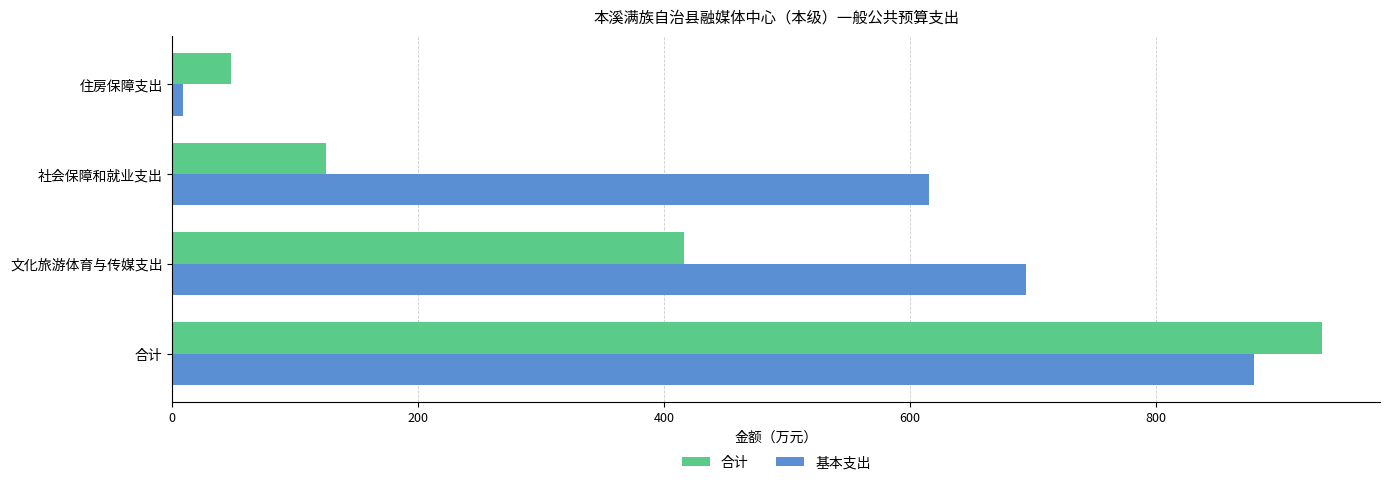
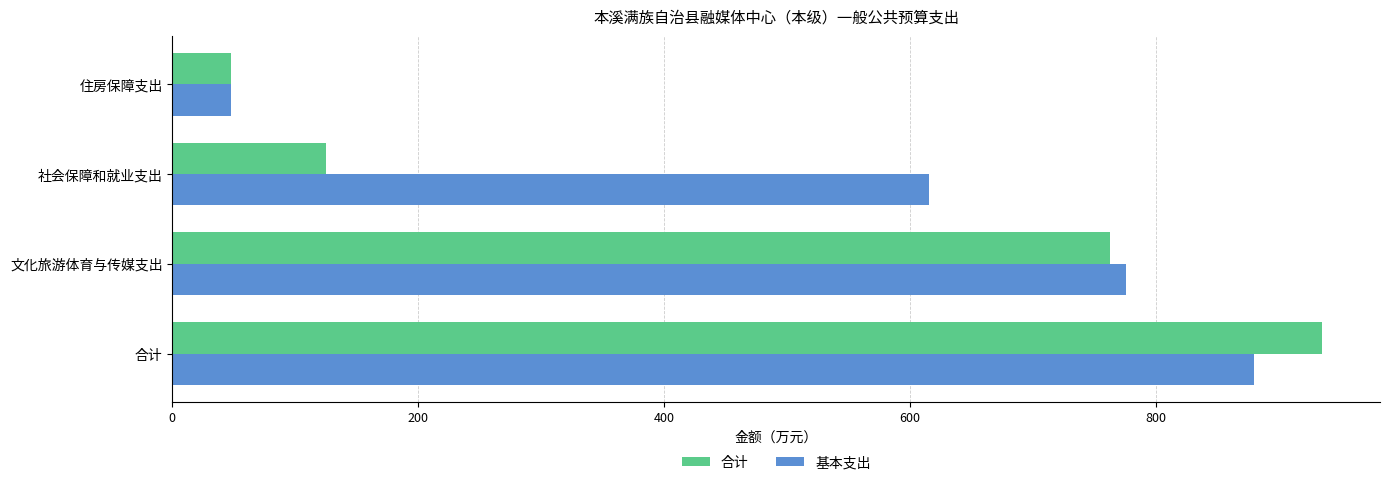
  {
    "合计": {
      "住房保障支出": 48,
      "社会保障和就业支出": 125,
-     "文化旅游体育与传媒支出": 416,
+     "文化旅游体育与传媒支出": 763,
      "合计": 936
    },
    "基本支出": {
-     "住房保障支出": 9,
+     "住房保障支出": 48,
      "社会保障和就业支出": 616,
-     "文化旅游体育与传媒支出": 695,
+     "文化旅游体育与传媒支出": 776,
      "合计": 880
    }
  }
